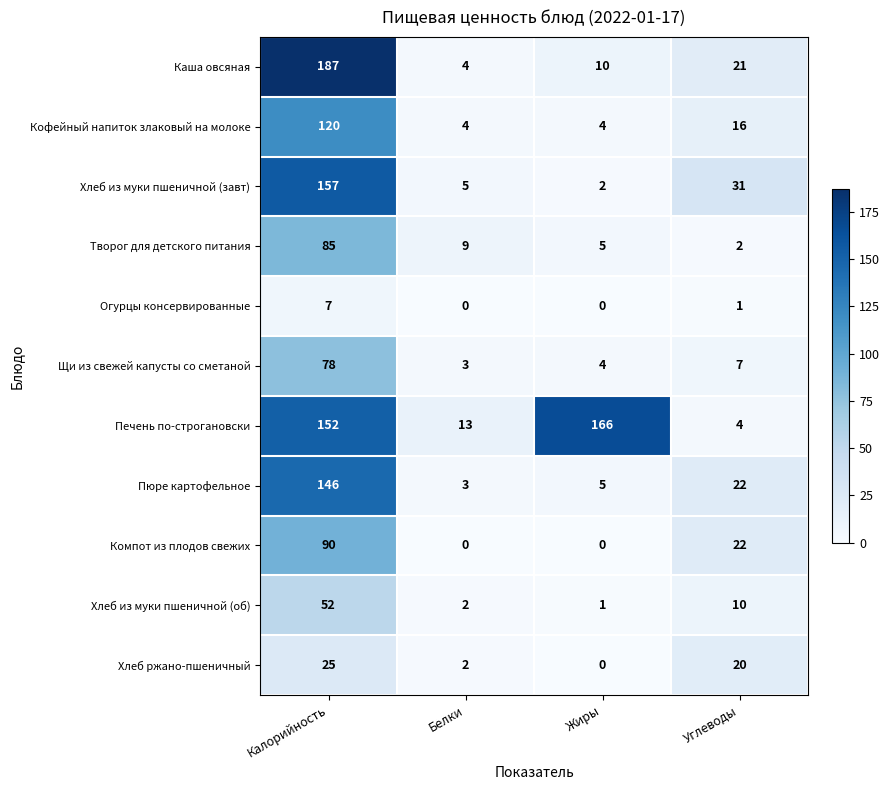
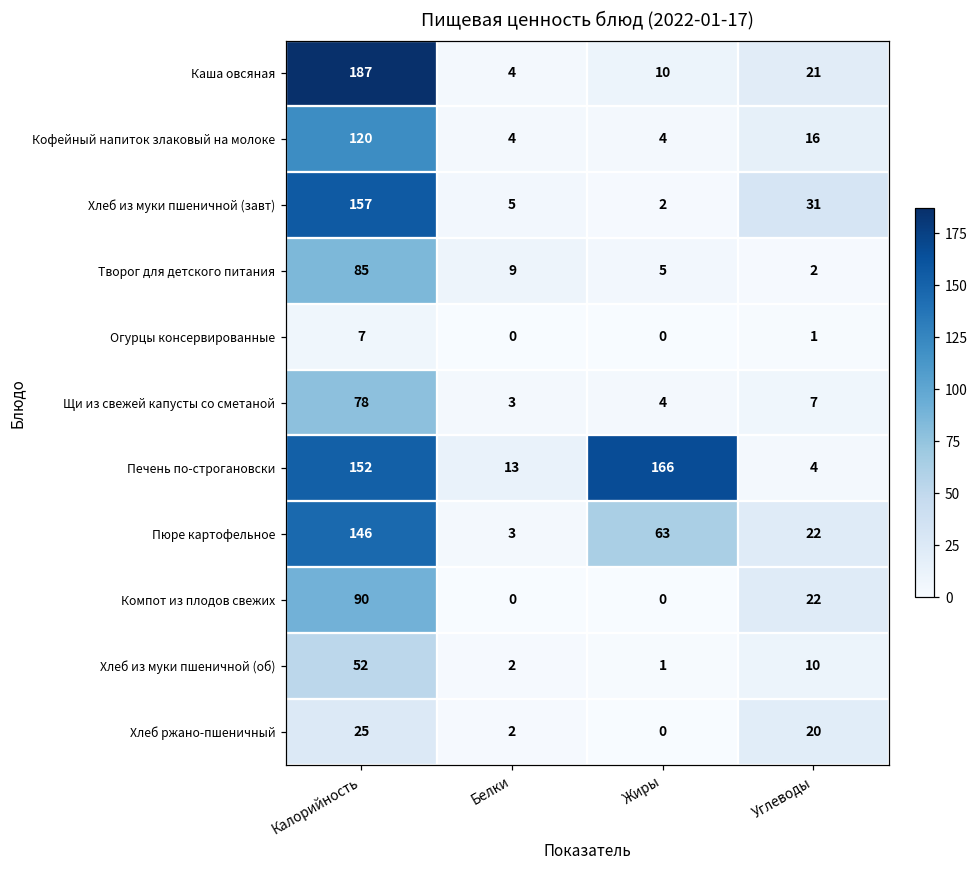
  {
    "Каша овсяная": {
      "Калорийность": 187,
      "Белки": 4,
      "Жиры": 10,
      "Углеводы": 21
    },
    "Кофейный напиток злаковый на молоке": {
      "Калорийность": 120,
      "Белки": 4,
      "Жиры": 4,
      "Углеводы": 16
    },
    "Хлеб из муки пшеничной (завт)": {
      "Калорийность": 157,
      "Белки": 5,
      "Жиры": 2,
      "Углеводы": 31
    },
    "Творог для детского питания": {
      "Калорийность": 85,
      "Белки": 9,
      "Жиры": 5,
      "Углеводы": 2
    },
    "Огурцы консервированные": {
      "Калорийность": 7,
      "Белки": 0,
      "Жиры": 0,
      "Углеводы": 1
    },
    "Щи из свежей капусты со сметаной": {
      "Калорийность": 78,
      "Белки": 3,
      "Жиры": 4,
      "Углеводы": 7
    },
    "Печень по-строгановски": {
      "Калорийность": 152,
      "Белки": 13,
      "Жиры": 166,
      "Углеводы": 4
    },
    "Пюре картофельное": {
      "Калорийность": 146,
      "Белки": 3,
-     "Жиры": 5,
+     "Жиры": 63,
      "Углеводы": 22
    },
    "Компот из плодов свежих": {
      "Калорийность": 90,
      "Белки": 0,
      "Жиры": 0,
      "Углеводы": 22
    },
    "Хлеб из муки пшеничной (об)": {
      "Калорийность": 52,
      "Белки": 2,
      "Жиры": 1,
      "Углеводы": 10
    },
    "Хлеб ржано-пшеничный": {
      "Калорийность": 25,
      "Белки": 2,
      "Жиры": 0,
      "Углеводы": 20
    }
  }
